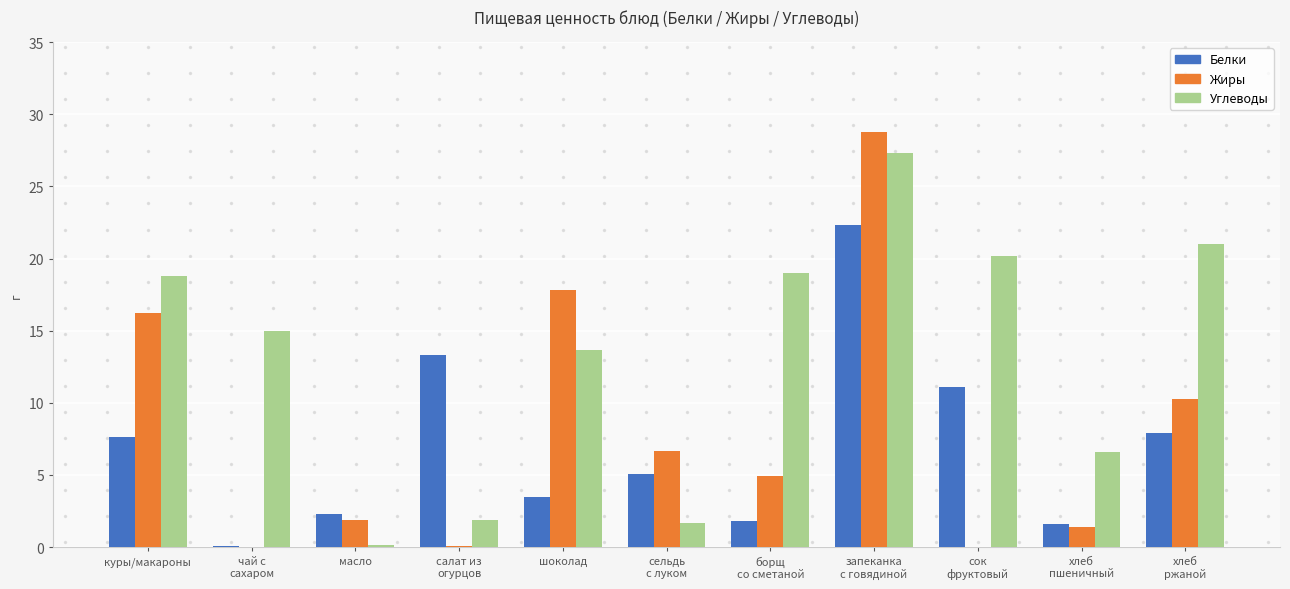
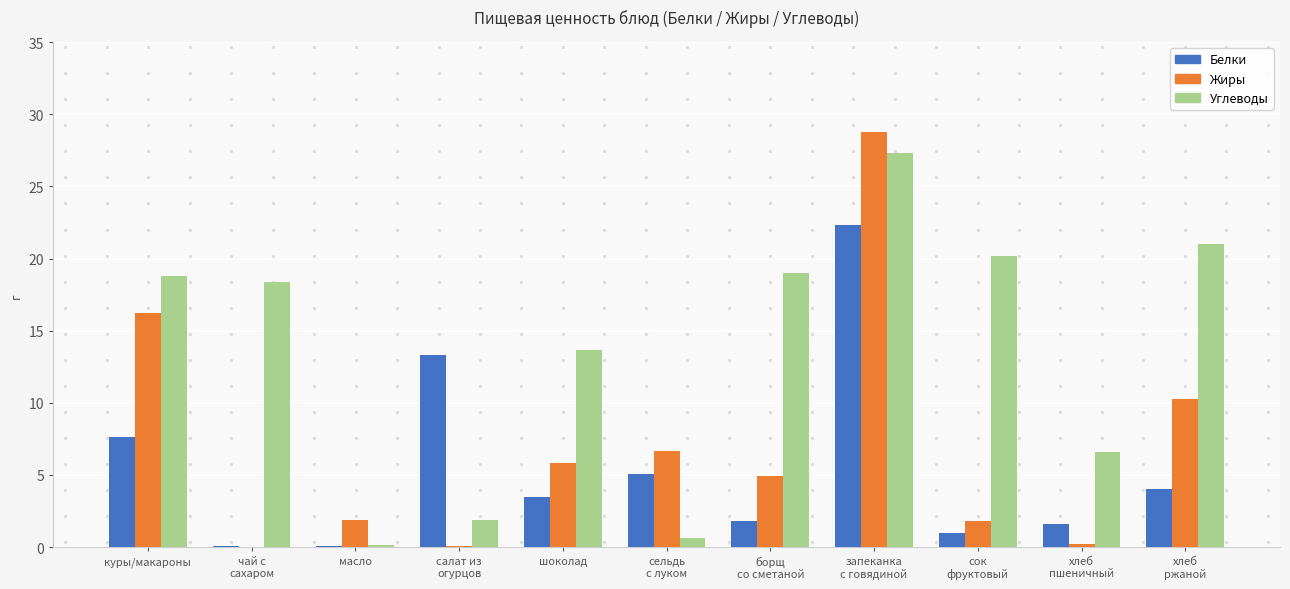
  {
    "Белки": {
      "куры/макароны": 7.7,
-     "масло": 2.3,
+     "масло": 0.1,
      "салат из огурцов": 13.3,
      "шоколад": 3.5,
      "сельдь с луком": 5.1,
      "борщ со сметаной": 1.8,
      "запеканка с говядиной": 22.3,
-     "сок фруктовый": 11.1,
+     "сок фруктовый": 1.0,
      "хлеб пшеничный": 1.6,
-     "хлеб ржаной": 7.9
+     "хлеб ржаной": 4.1
    },
    "Жиры": {
      "куры/макароны": 16.2,
      "масло": 1.9,
-     "шоколад": 17.9,
+     "шоколад": 5.8,
      "сельдь с луком": 6.7,
      "борщ со сметаной": 4.9,
      "запеканка с говядиной": 28.8,
-     "сок фруктовый": 0.0,
-     "хлеб пшеничный": 1.4,
+     "сок фруктовый": 1.8,
+     "хлеб пшеничный": 0.2,
      "хлеб ржаной": 10.3
    },
    "Углеводы": {
      "куры/макароны": 18.8,
-     "чай с сахаром": 15.0,
+     "чай с сахаром": 18.4,
      "салат из огурцов": 1.9,
      "шоколад": 13.7,
-     "сельдь с луком": 1.6,
+     "сельдь с луком": 0.6,
      "борщ со сметаной": 19.0,
      "запеканка с говядиной": 27.3,
      "сок фруктовый": 20.2,
      "хлеб пшеничный": 6.6,
      "хлеб ржаной": 21.0
    }
  }
